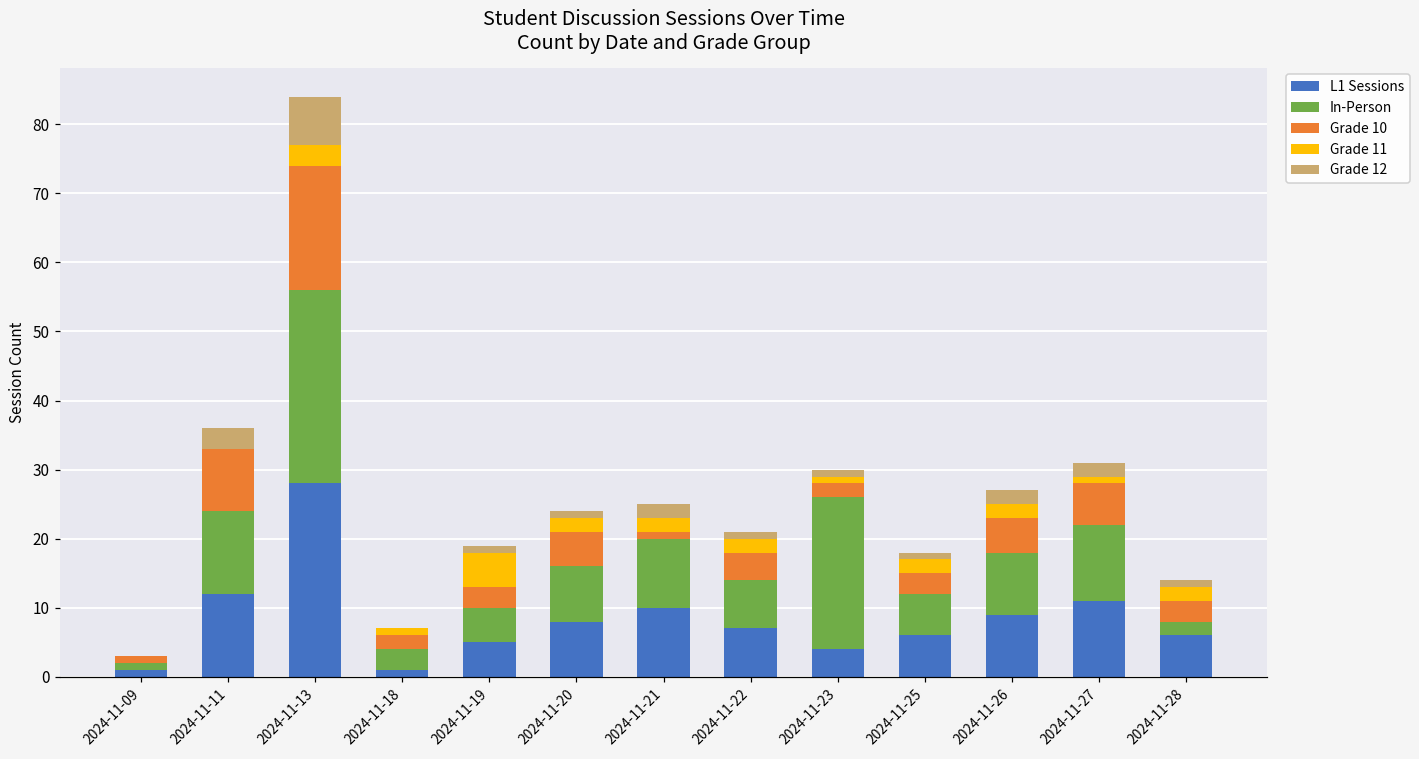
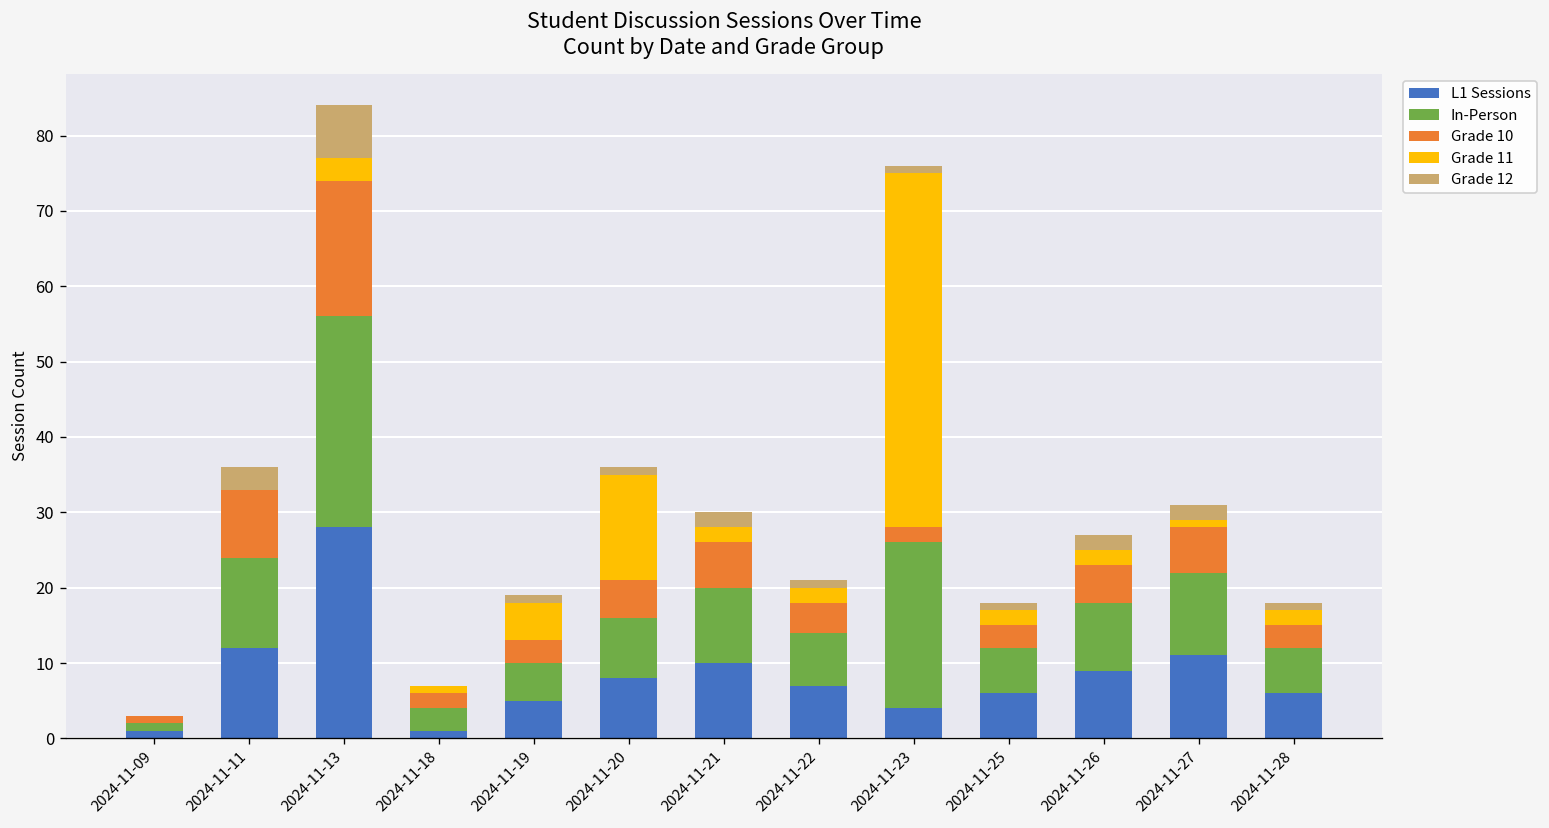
  {
    "L1 Sessions": {
      "2024-11-09": 1,
      "2024-11-11": 12,
      "2024-11-13": 28,
      "2024-11-18": 1,
      "2024-11-19": 5,
      "2024-11-20": 8,
      "2024-11-21": 10,
      "2024-11-22": 7,
      "2024-11-23": 4,
      "2024-11-25": 6,
      "2024-11-26": 9,
      "2024-11-27": 11,
      "2024-11-28": 6
    },
    "In-Person": {
      "2024-11-09": 1,
      "2024-11-11": 12,
      "2024-11-13": 28,
      "2024-11-18": 3,
      "2024-11-19": 5,
      "2024-11-20": 8,
      "2024-11-21": 10,
      "2024-11-22": 7,
      "2024-11-23": 22,
      "2024-11-25": 6,
      "2024-11-26": 9,
      "2024-11-27": 11,
-     "2024-11-28": 2
+     "2024-11-28": 6
    },
    "Grade 10": {
      "2024-11-09": 1,
      "2024-11-11": 9,
      "2024-11-13": 18,
      "2024-11-18": 2,
      "2024-11-19": 3,
      "2024-11-20": 5,
-     "2024-11-21": 1,
+     "2024-11-21": 6,
      "2024-11-22": 4,
      "2024-11-23": 2,
      "2024-11-25": 3,
      "2024-11-26": 5,
      "2024-11-27": 6,
      "2024-11-28": 3
    },
    "Grade 11": {
      "2024-11-09": 0,
      "2024-11-11": 0,
      "2024-11-13": 3,
      "2024-11-18": 1,
      "2024-11-19": 5,
-     "2024-11-20": 2,
+     "2024-11-20": 14,
      "2024-11-21": 2,
      "2024-11-22": 2,
-     "2024-11-23": 1,
+     "2024-11-23": 47,
      "2024-11-25": 2,
      "2024-11-26": 2,
      "2024-11-27": 1,
      "2024-11-28": 2
    },
    "Grade 12": {
      "2024-11-09": 0,
      "2024-11-11": 3,
      "2024-11-13": 7,
      "2024-11-18": 0,
      "2024-11-19": 1,
      "2024-11-20": 1,
      "2024-11-21": 2,
      "2024-11-22": 1,
      "2024-11-23": 1,
      "2024-11-25": 1,
      "2024-11-26": 2,
      "2024-11-27": 2,
      "2024-11-28": 1
    }
  }
